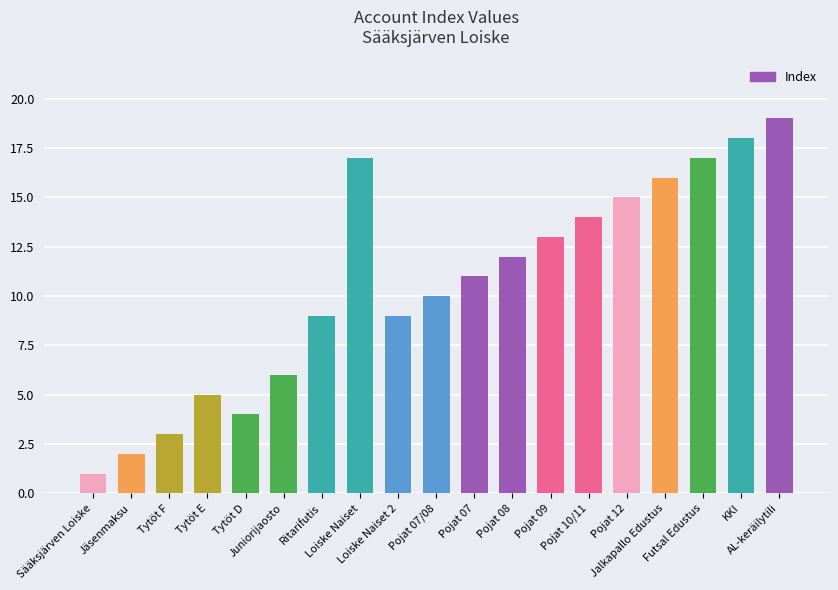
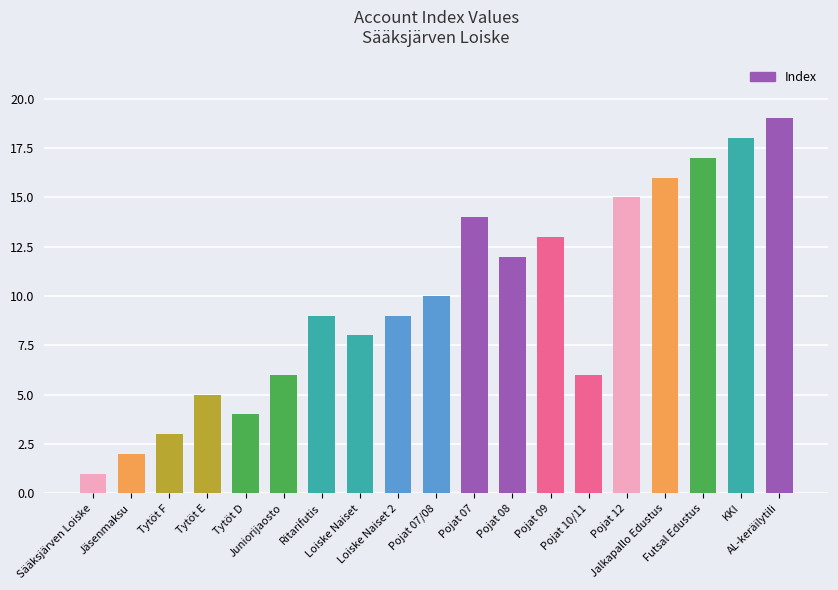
  {
    "Sääksjärven Loiske": 1,
    "Jäsenmaksu": 2,
    "Tytöt F": 3,
    "Tytöt E": 5,
    "Tytöt D": 4,
    "Juniorijaosto": 6,
    "Ritarifutis": 9,
-   "Loiske Naiset": 17,
+   "Loiske Naiset": 8,
    "Loiske Naiset 2": 9,
    "Pojat 07/08": 10,
-   "Pojat 07": 11,
+   "Pojat 07": 14,
    "Pojat 08": 12,
    "Pojat 09": 13,
-   "Pojat 10/11": 14,
+   "Pojat 10/11": 6,
    "Pojat 12": 15,
    "Jalkapallo Edustus": 16,
    "Futsal Edustus": 17,
    "KKI": 18,
    "AL-keräilytili": 19
  }
